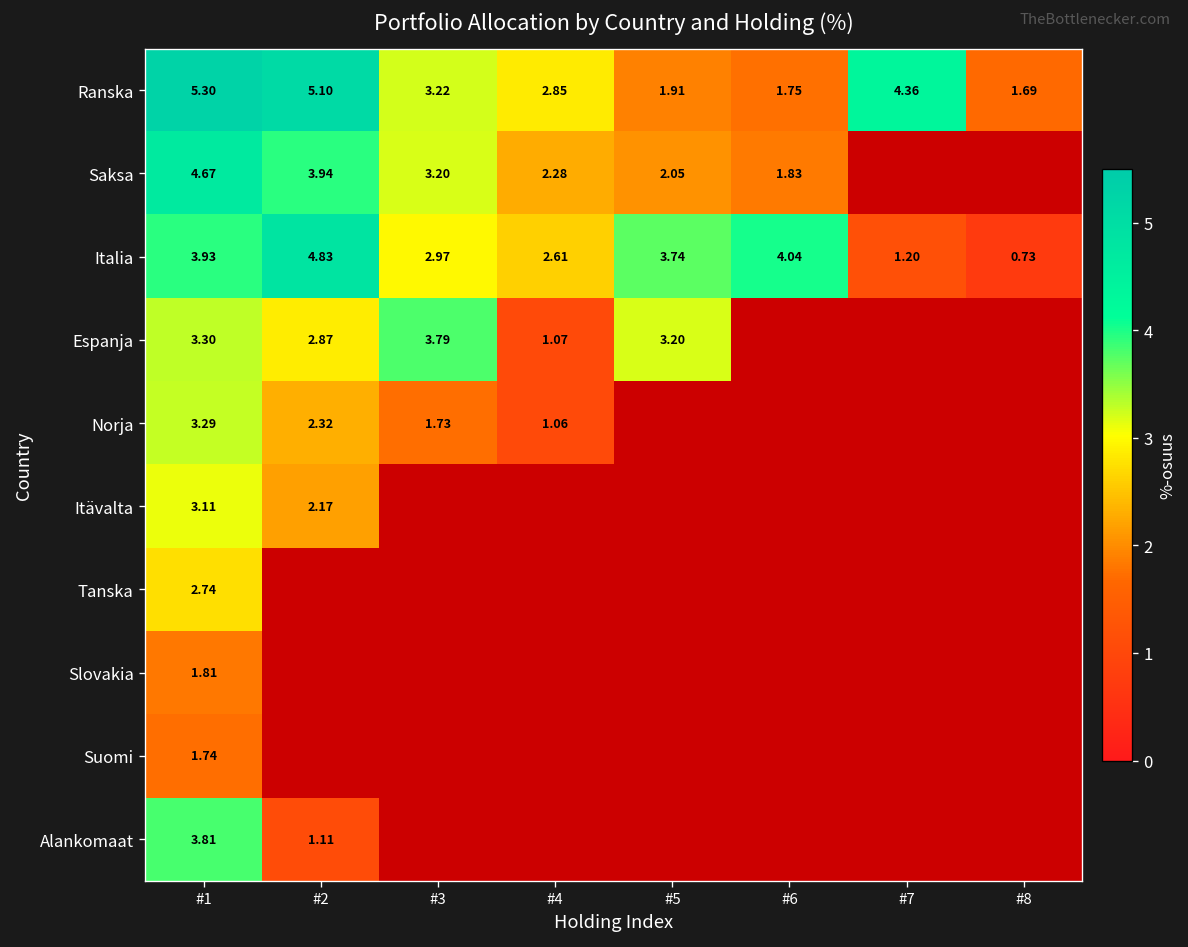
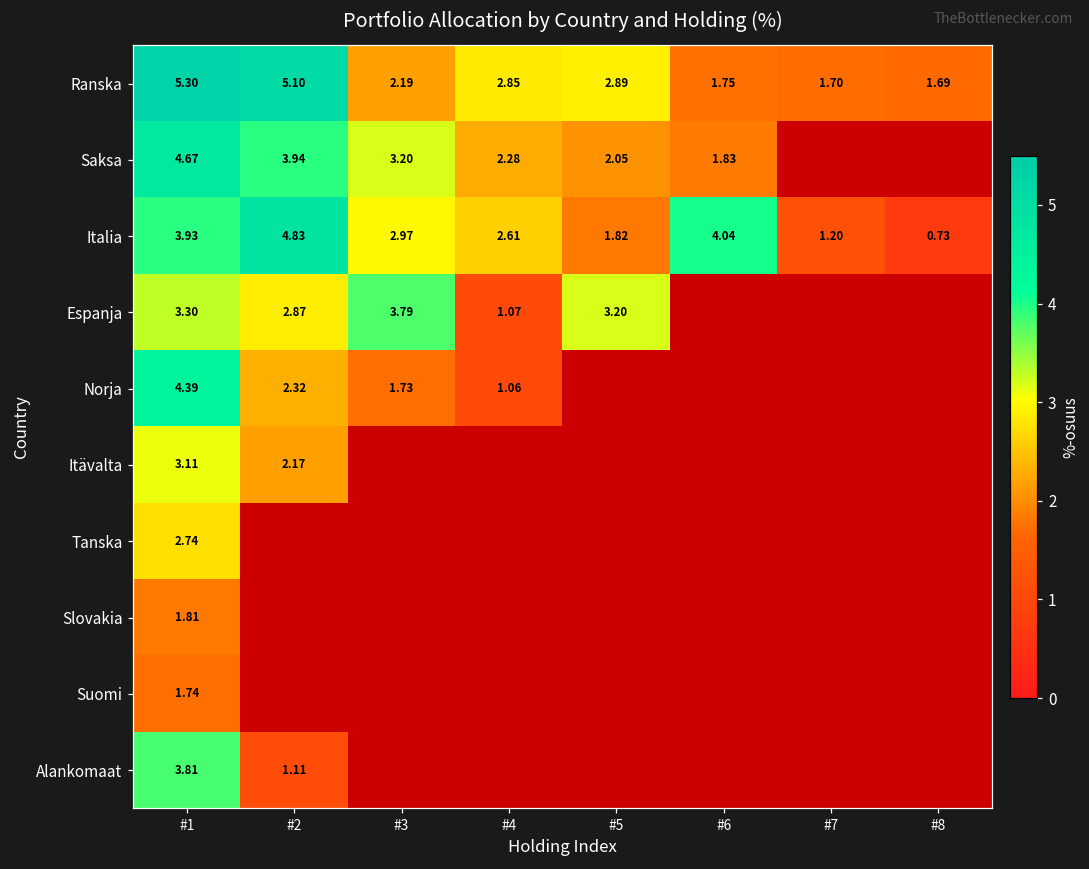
  {
    "Ranska": {
      "#1": 5.30,
      "#2": 5.10,
-     "#3": 3.22,
+     "#3": 2.19,
      "#4": 2.85,
-     "#5": 1.91,
+     "#5": 2.89,
      "#6": 1.75,
-     "#7": 4.36,
+     "#7": 1.70,
      "#8": 1.69
    },
    "Saksa": {
      "#1": 4.67,
      "#2": 3.94,
      "#3": 3.20,
      "#4": 2.28,
      "#5": 2.05,
      "#6": 1.83
    },
    "Italia": {
      "#1": 3.93,
      "#2": 4.83,
      "#3": 2.97,
      "#4": 2.61,
-     "#5": 3.74,
+     "#5": 1.82,
      "#6": 4.04,
      "#7": 1.20,
      "#8": 0.73
    },
    "Espanja": {
      "#1": 3.30,
      "#2": 2.87,
      "#3": 3.79,
      "#4": 1.07,
      "#5": 3.20
    },
    "Norja": {
-     "#1": 3.29,
+     "#1": 4.39,
      "#2": 2.32,
      "#3": 1.73,
      "#4": 1.06
    },
    "Itävalta": {
      "#1": 3.11,
      "#2": 2.17
    },
    "Tanska": {
      "#1": 2.74
    },
    "Slovakia": {
      "#1": 1.81
    },
    "Suomi": {
      "#1": 1.74
    },
    "Alankomaat": {
      "#1": 3.81,
      "#2": 1.11
    }
  }
